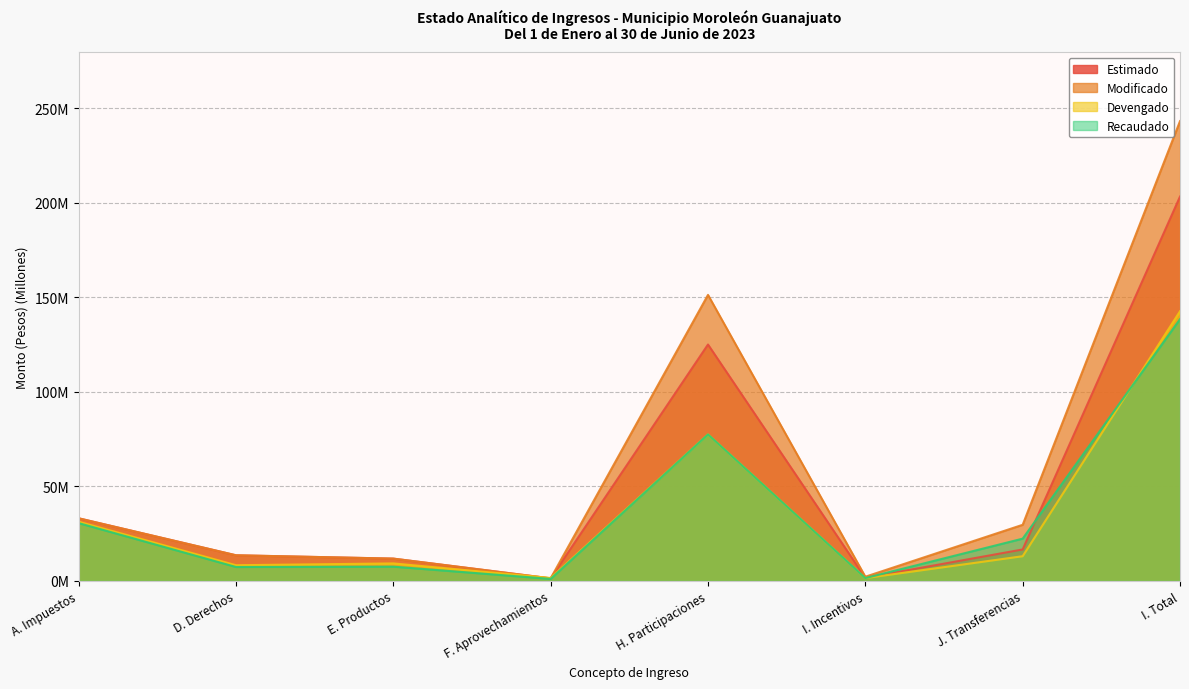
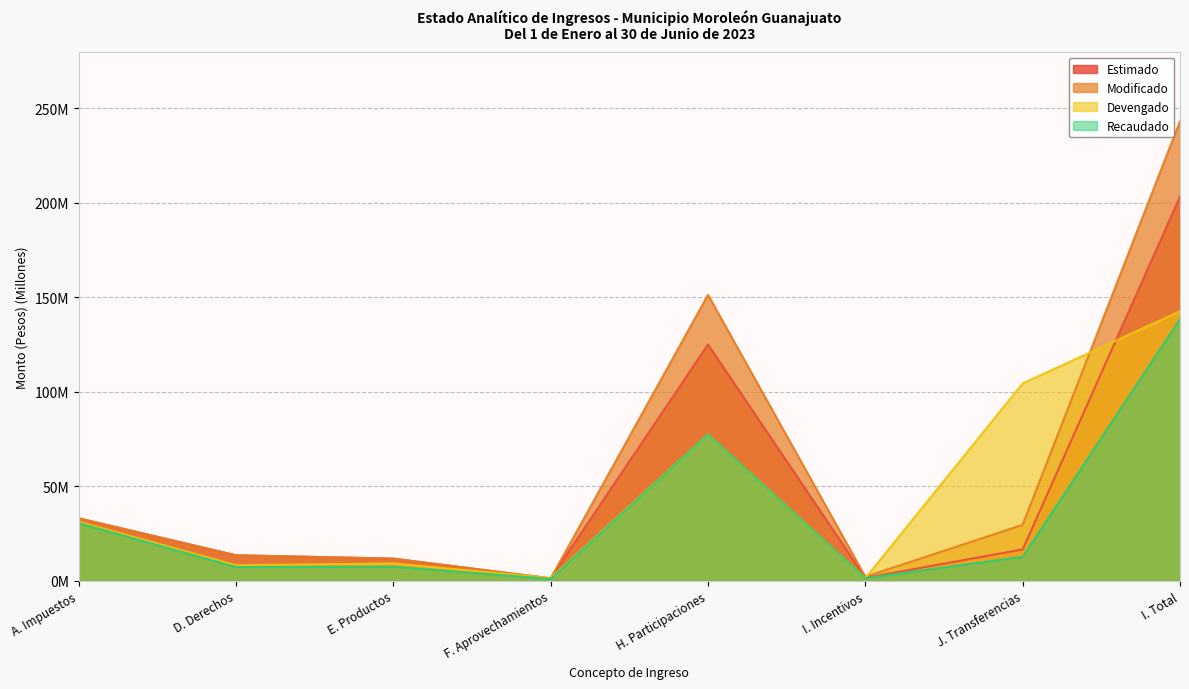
  {
    "Devengado": {
      "E. Productos": 9000000,
-     "J. Transferencias": 13000000,
+     "J. Transferencias": 105000000,
      "I. Total": 143000000
    },
    "Recaudado": {
      "E. Productos": 8000000,
-     "J. Transferencias": 22000000,
+     "J. Transferencias": 13000000,
      "I. Total": 139000000
    }
  }
